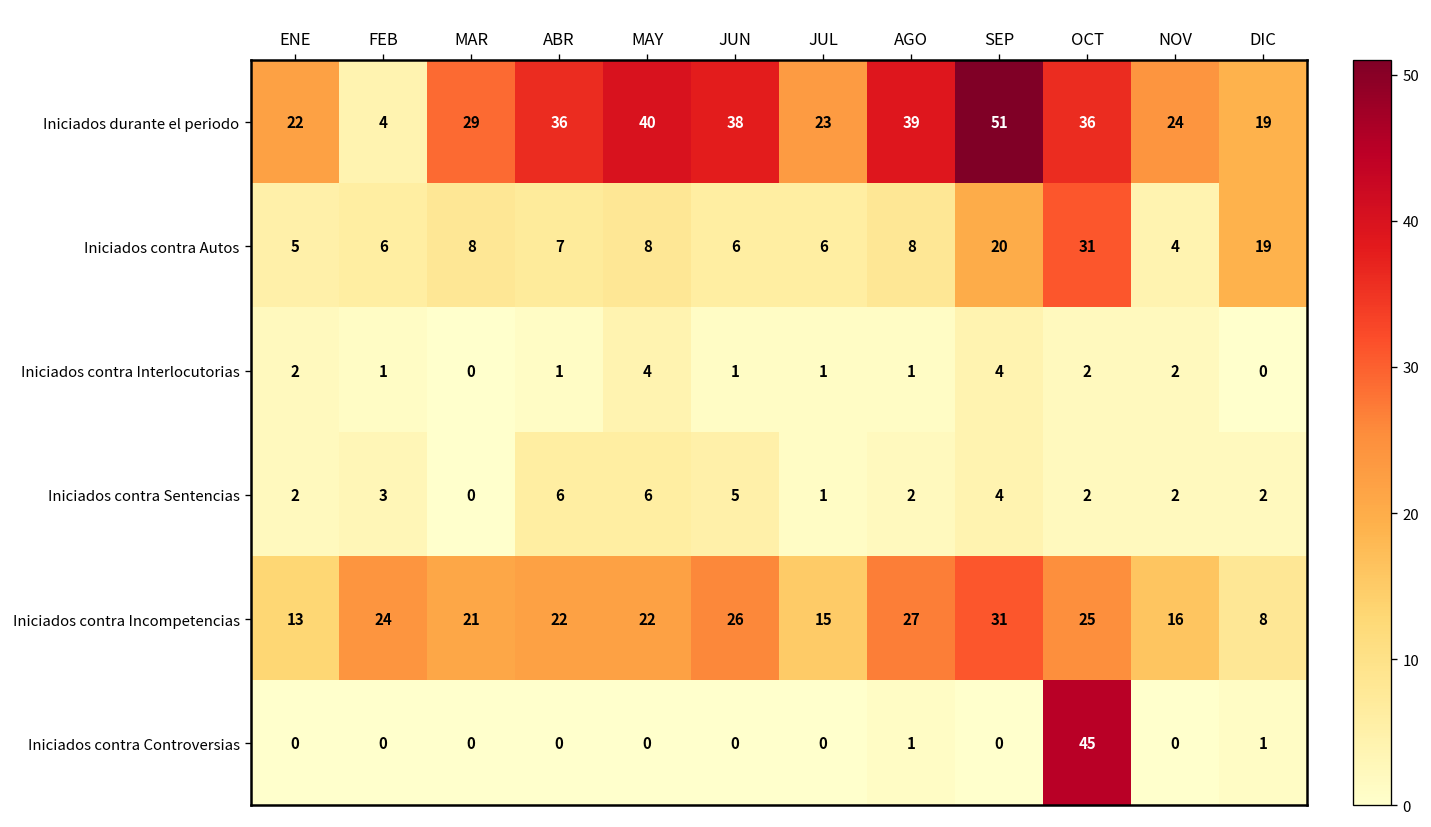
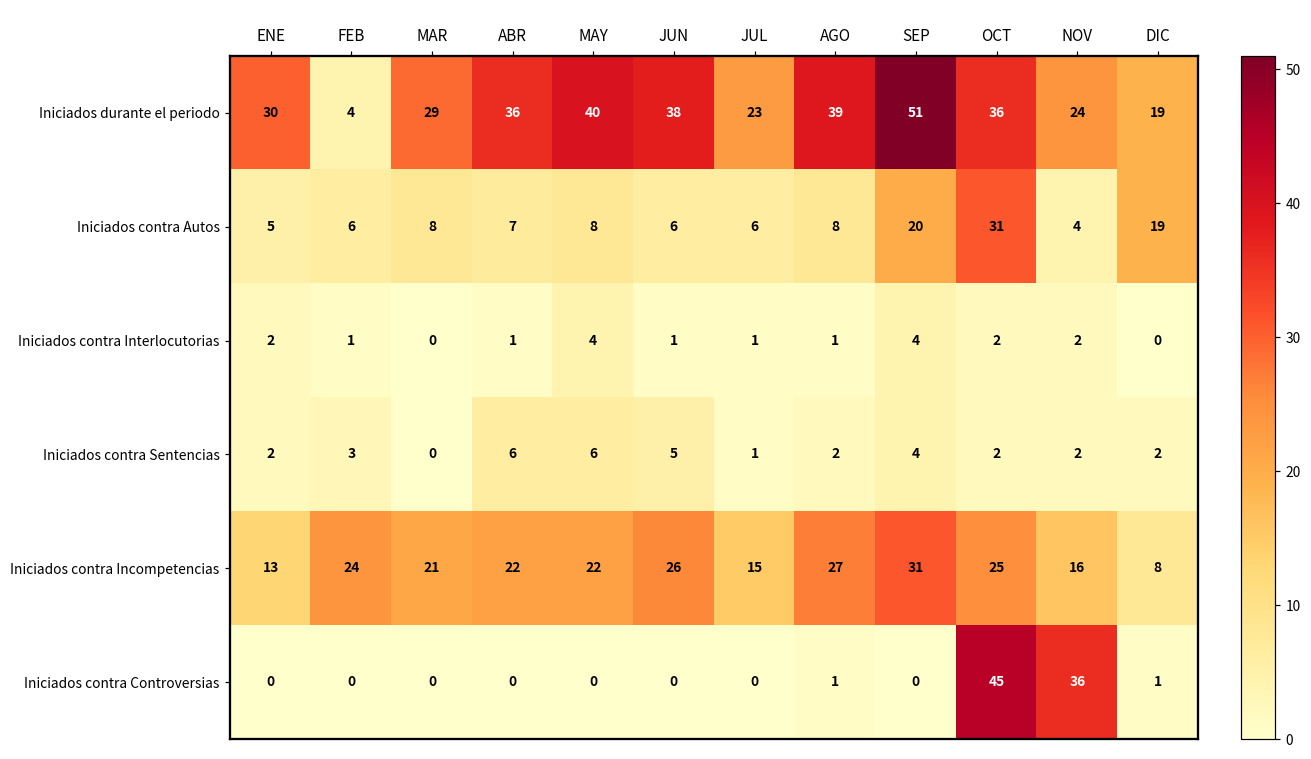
  {
    "Iniciados durante el periodo": {
-     "ENE": 22,
+     "ENE": 30,
      "FEB": 4,
      "MAR": 29,
      "ABR": 36,
      "MAY": 40,
      "JUN": 38,
      "JUL": 23,
      "AGO": 39,
      "SEP": 51,
      "OCT": 36,
      "NOV": 24,
      "DIC": 19
    },
    "Iniciados contra Autos": {
      "ENE": 5,
      "FEB": 6,
      "MAR": 8,
      "ABR": 7,
      "MAY": 8,
      "JUN": 6,
      "JUL": 6,
      "AGO": 8,
      "SEP": 20,
      "OCT": 31,
      "NOV": 4,
      "DIC": 19
    },
    "Iniciados contra Interlocutorias": {
      "ENE": 2,
      "FEB": 1,
      "MAR": 0,
      "ABR": 1,
      "MAY": 4,
      "JUN": 1,
      "JUL": 1,
      "AGO": 1,
      "SEP": 4,
      "OCT": 2,
      "NOV": 2,
      "DIC": 0
    },
    "Iniciados contra Sentencias": {
      "ENE": 2,
      "FEB": 3,
      "MAR": 0,
      "ABR": 6,
      "MAY": 6,
      "JUN": 5,
      "JUL": 1,
      "AGO": 2,
      "SEP": 4,
      "OCT": 2,
      "NOV": 2,
      "DIC": 2
    },
    "Iniciados contra Incompetencias": {
      "ENE": 13,
      "FEB": 24,
      "MAR": 21,
      "ABR": 22,
      "MAY": 22,
      "JUN": 26,
      "JUL": 15,
      "AGO": 27,
      "SEP": 31,
      "OCT": 25,
      "NOV": 16,
      "DIC": 8
    },
    "Iniciados contra Controversias": {
      "ENE": 0,
      "FEB": 0,
      "MAR": 0,
      "ABR": 0,
      "MAY": 0,
      "JUN": 0,
      "JUL": 0,
      "AGO": 1,
      "SEP": 0,
      "OCT": 45,
-     "NOV": 0,
+     "NOV": 36,
      "DIC": 1
    }
  }
